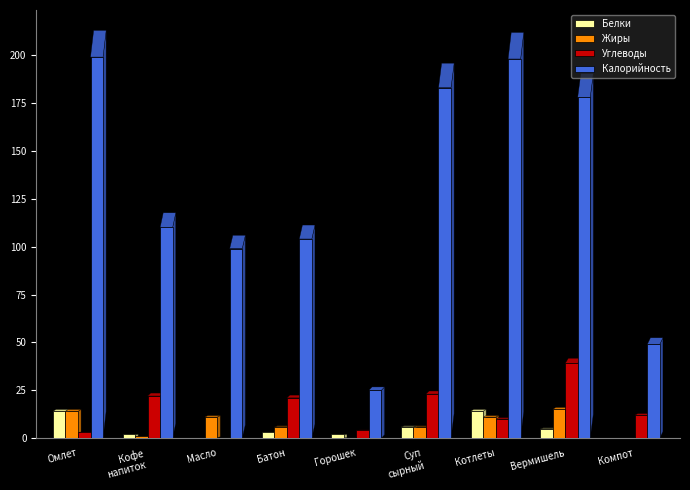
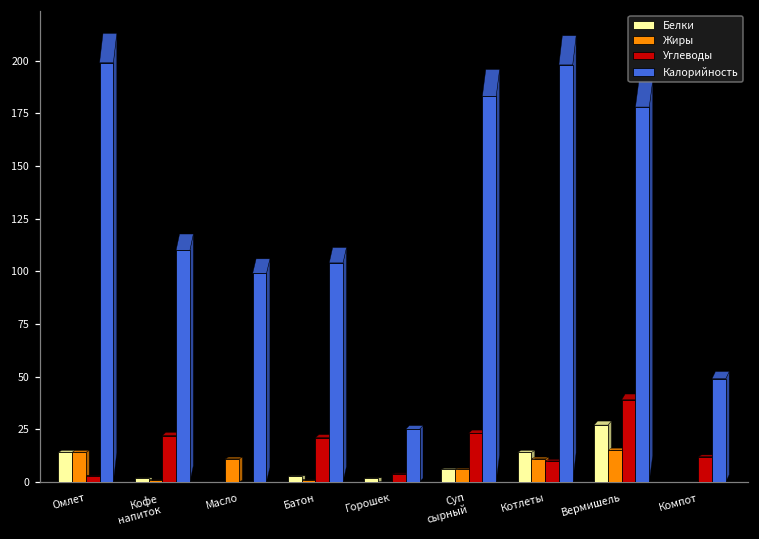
  {
    "Белки": {
      "Омлет": 14,
      "Кофе напиток": 2,
      "Масло": 0,
      "Батон": 3,
      "Горошек": 2,
      "Суп сырный": 6,
      "Котлеты": 14,
-     "Вермишель": 5,
+     "Вермишель": 27,
      "Компот": 0
    },
    "Жиры": {
      "Омлет": 14,
      "Масло": 11,
-     "Батон": 6,
+     "Батон": 1,
      "Горошек": 0,
      "Суп сырный": 6,
      "Котлеты": 11,
      "Вермишель": 15,
      "Компот": 0
    },
    "Углеводы": {
      "Омлет": 3,
      "Кофе напиток": 22,
      "Масло": 0,
      "Батон": 21,
      "Горошек": 4,
      "Суп сырный": 23,
      "Котлеты": 10,
      "Вермишель": 39,
      "Компот": 12
    },
    "Калорийность": {
      "Омлет": 199,
      "Кофе напиток": 110,
      "Масло": 99,
      "Батон": 104,
      "Горошек": 25,
      "Суп сырный": 183,
      "Котлеты": 198,
      "Вермишель": 178,
      "Компот": 49
    }
  }
